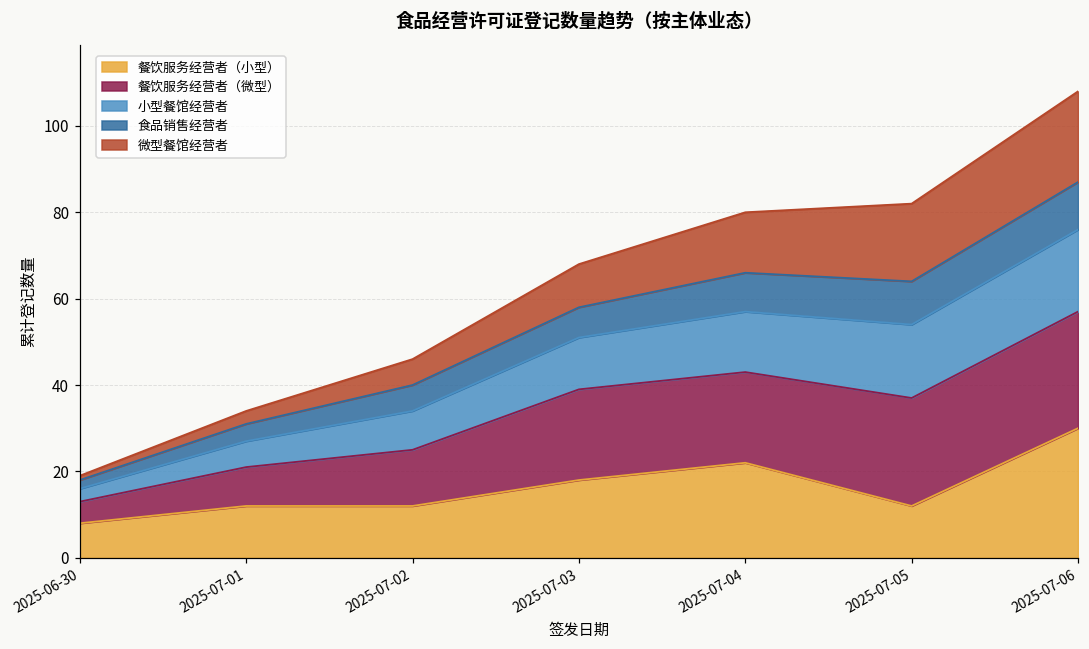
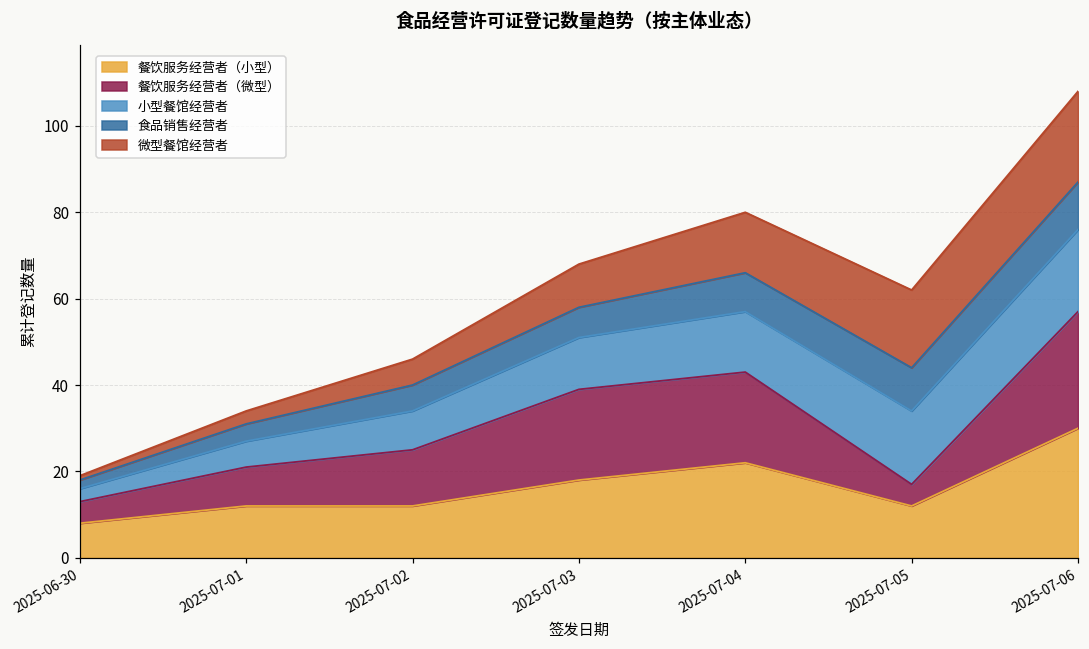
  {
    "餐饮服务经营者（小型）": {
      "2025-06-30": 8,
      "2025-07-01": 12,
      "2025-07-02": 12,
      "2025-07-03": 18,
      "2025-07-04": 22,
      "2025-07-05": 12,
      "2025-07-06": 30
    },
    "餐饮服务经营者（微型）": {
      "2025-06-30": 5,
      "2025-07-01": 9,
      "2025-07-02": 13,
      "2025-07-03": 21,
      "2025-07-04": 21,
-     "2025-07-05": 25,
+     "2025-07-05": 5,
      "2025-07-06": 27
    },
    "微型餐馆经营者": {
      "2025-06-30": 1,
      "2025-07-01": 3,
      "2025-07-02": 6,
      "2025-07-03": 10,
      "2025-07-04": 14,
      "2025-07-05": 18,
      "2025-07-06": 21
    }
  }
